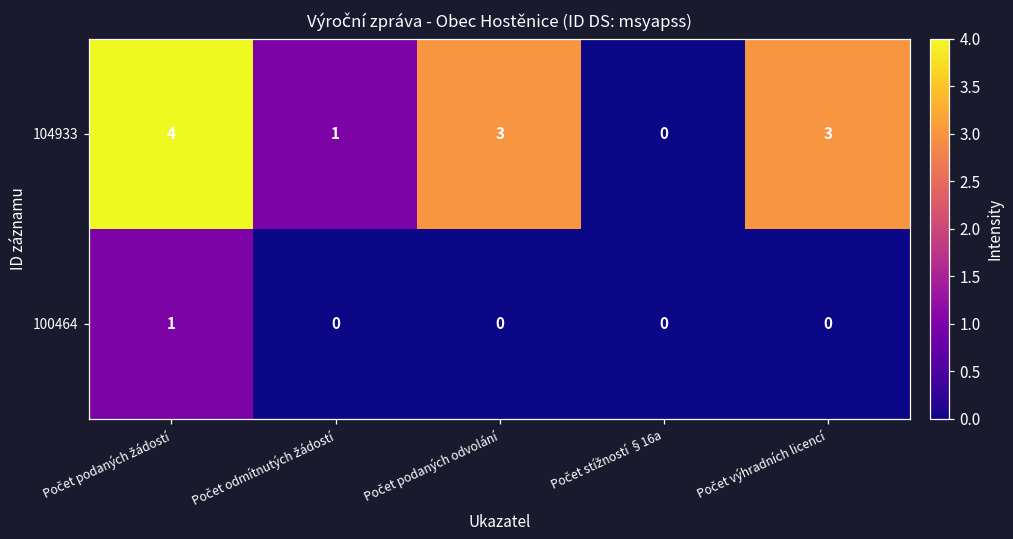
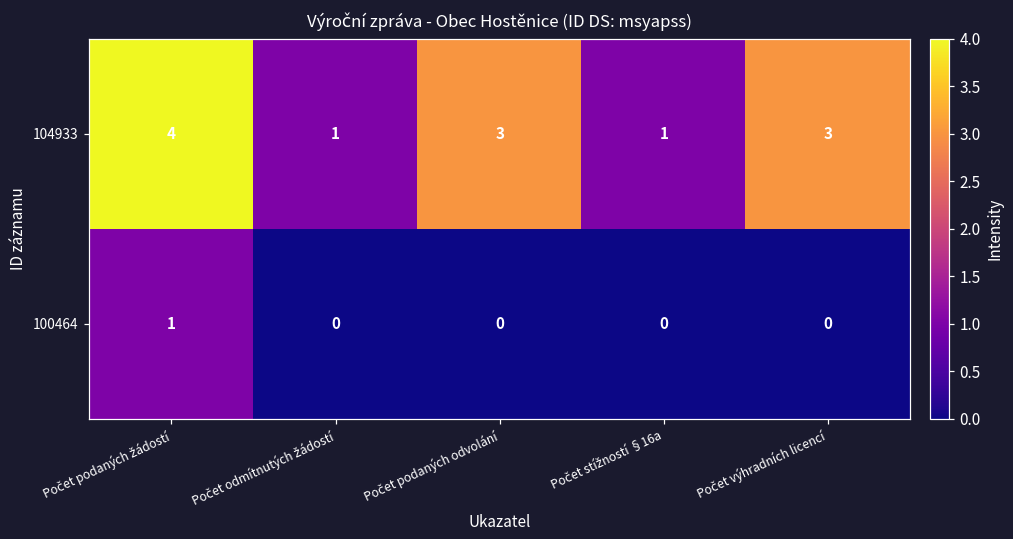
  {
    "104933": {
      "Počet podaných žádostí": 4,
      "Počet odmítnutých žádostí": 1,
      "Počet podaných odvolání": 3,
-     "Počet stížností §16a": 0,
+     "Počet stížností §16a": 1,
      "Počet výhradních licencí": 3
    },
    "100464": {
      "Počet podaných žádostí": 1,
      "Počet odmítnutých žádostí": 0,
      "Počet podaných odvolání": 0,
      "Počet stížností §16a": 0,
      "Počet výhradních licencí": 0
    }
  }
